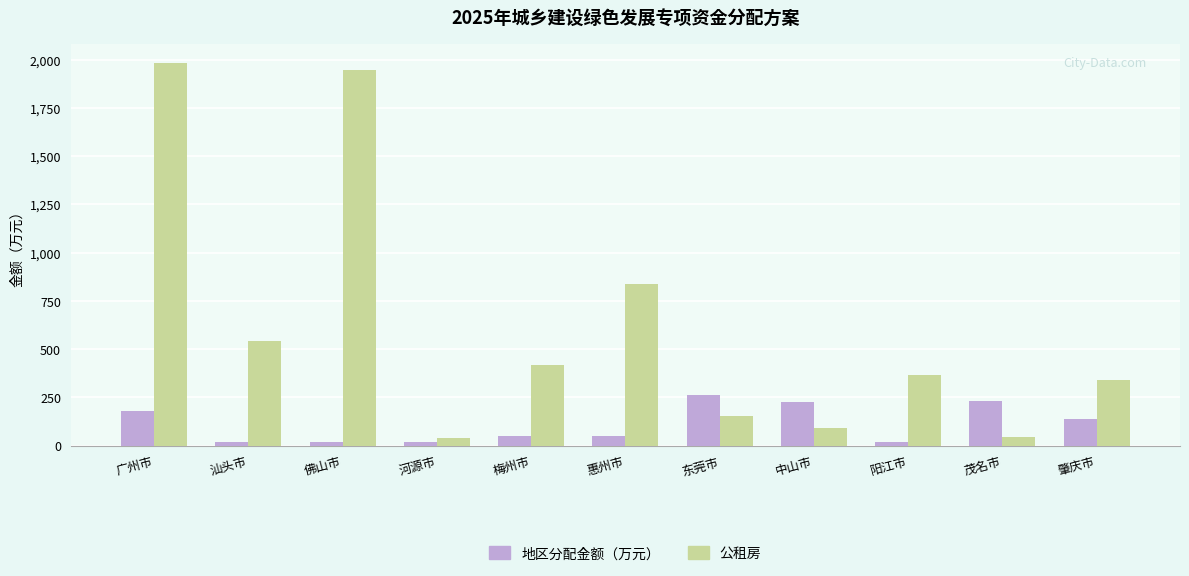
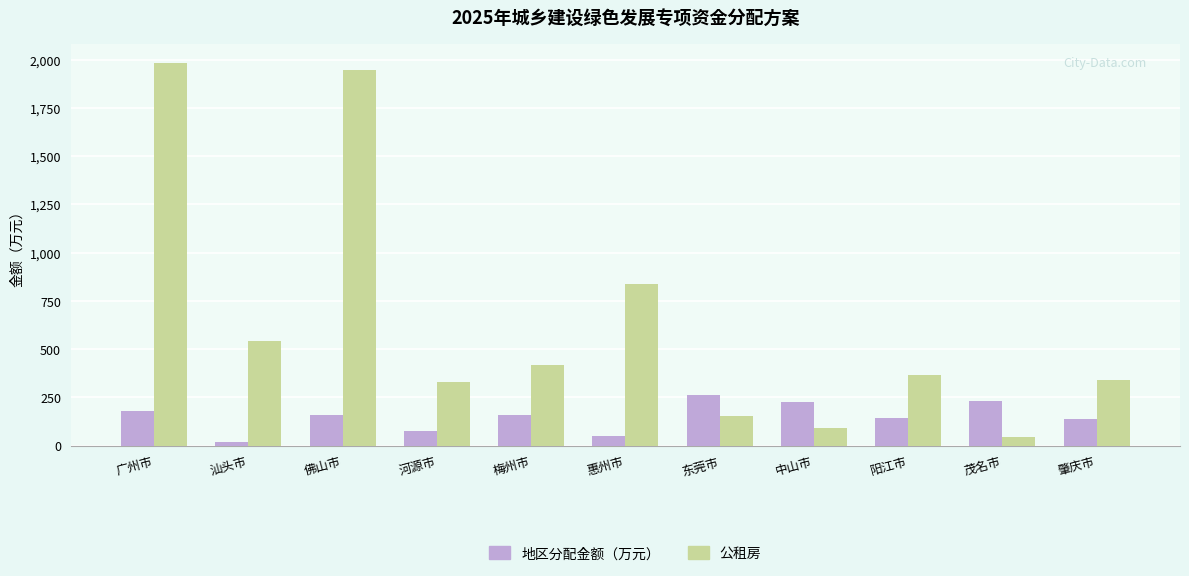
  {
    "地区分配金额（万元）": {
      "广州市": "180",
      "汕头市": "20",
-     "佛山市": "20",
-     "河源市": "20",
-     "梅州市": "50",
+     "佛山市": "160",
+     "河源市": "80",
+     "梅州市": "160",
      "惠州市": "50",
      "东莞市": "260",
      "中山市": "220",
-     "阳江市": "20",
+     "阳江市": "140",
      "茂名市": "230",
      "肇庆市": "140"
    },
    "公租房": {
      "广州市": "1,980",
      "汕头市": "540",
      "佛山市": "1,940",
-     "河源市": "40",
+     "河源市": "330",
      "梅州市": "420",
      "惠州市": "840",
      "东莞市": "150",
      "中山市": "90",
      "阳江市": "360",
      "茂名市": "40",
      "肇庆市": "340"
    }
  }
